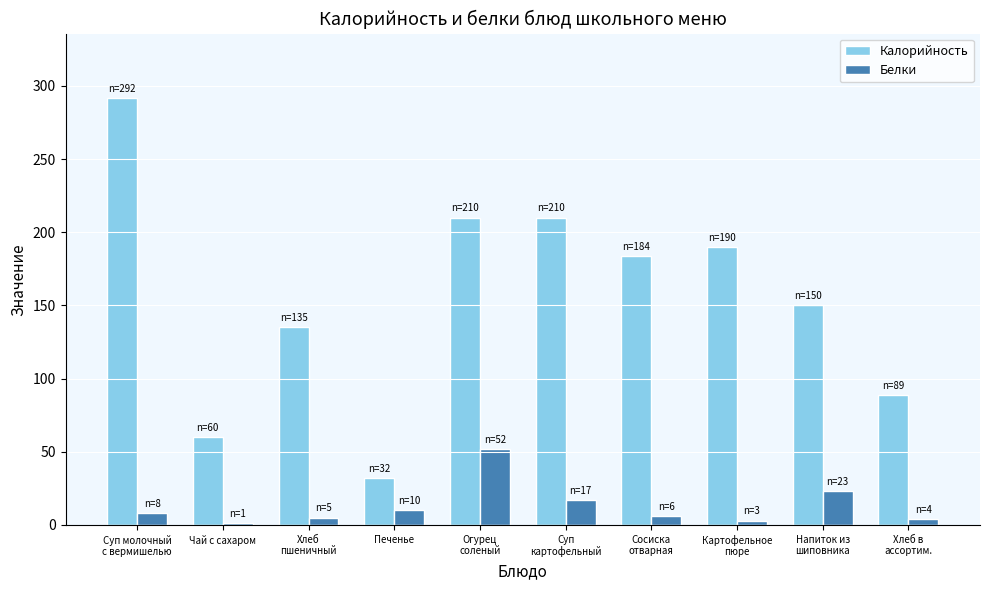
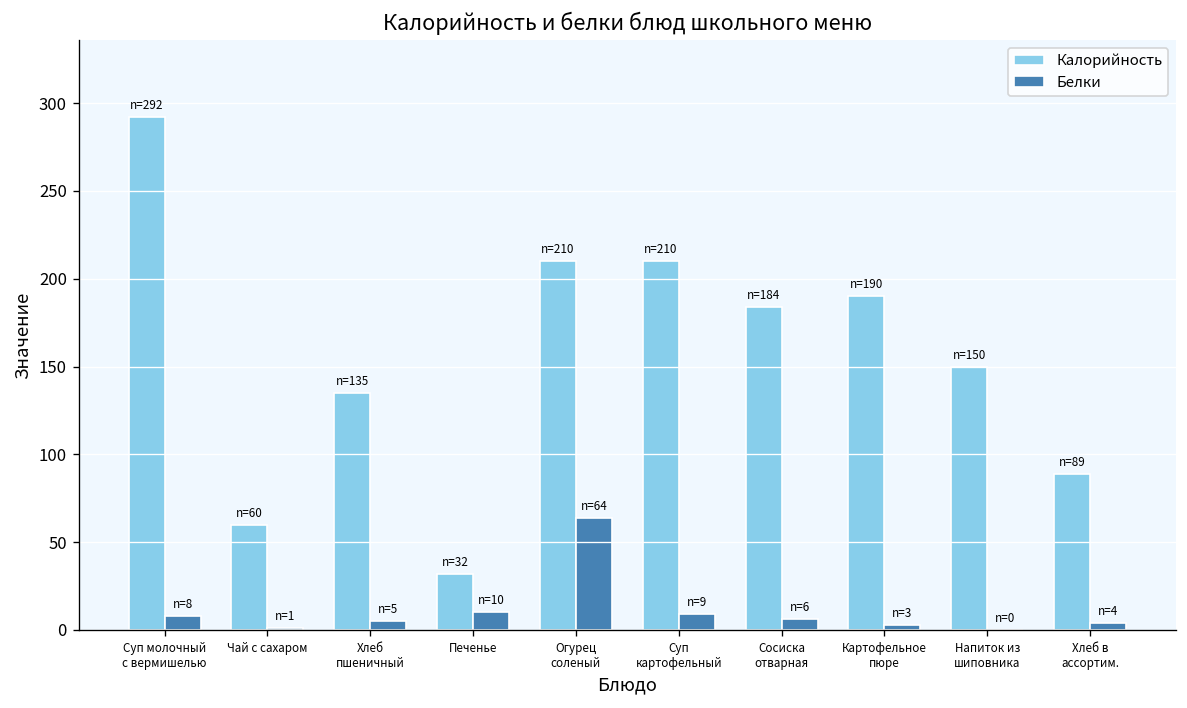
  {
    "Калорийность": {
      "Суп молочный с вермишелью": 292,
      "Чай с сахаром": 60,
      "Хлеб пшеничный": 135,
      "Печенье": 32,
      "Огурец соленый": 210,
      "Суп картофельный": 210,
      "Сосиска отварная": 184,
      "Картофельное пюре": 190,
      "Напиток из шиповника": 150,
      "Хлеб в ассортим.": 89
    },
    "Белки": {
      "Суп молочный с вермишелью": 8,
      "Чай с сахаром": 1,
      "Хлеб пшеничный": 5,
      "Печенье": 10,
-     "Огурец соленый": 52,
-     "Суп картофельный": 17,
+     "Огурец соленый": 64,
+     "Суп картофельный": 9,
      "Сосиска отварная": 6,
      "Картофельное пюре": 3,
-     "Напиток из шиповника": 23,
+     "Напиток из шиповника": 0,
      "Хлеб в ассортим.": 4
    }
  }
